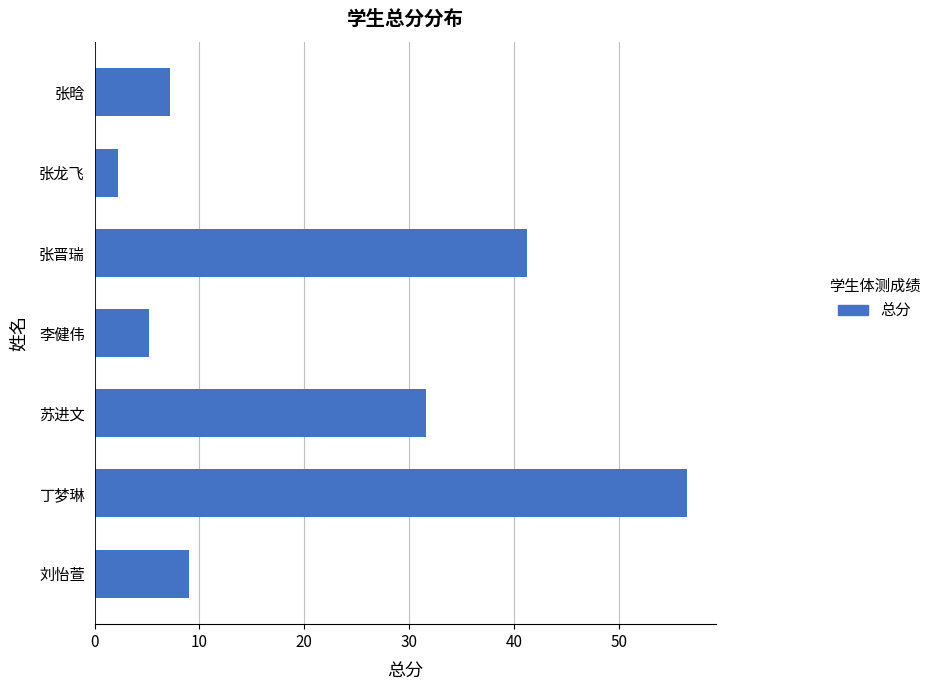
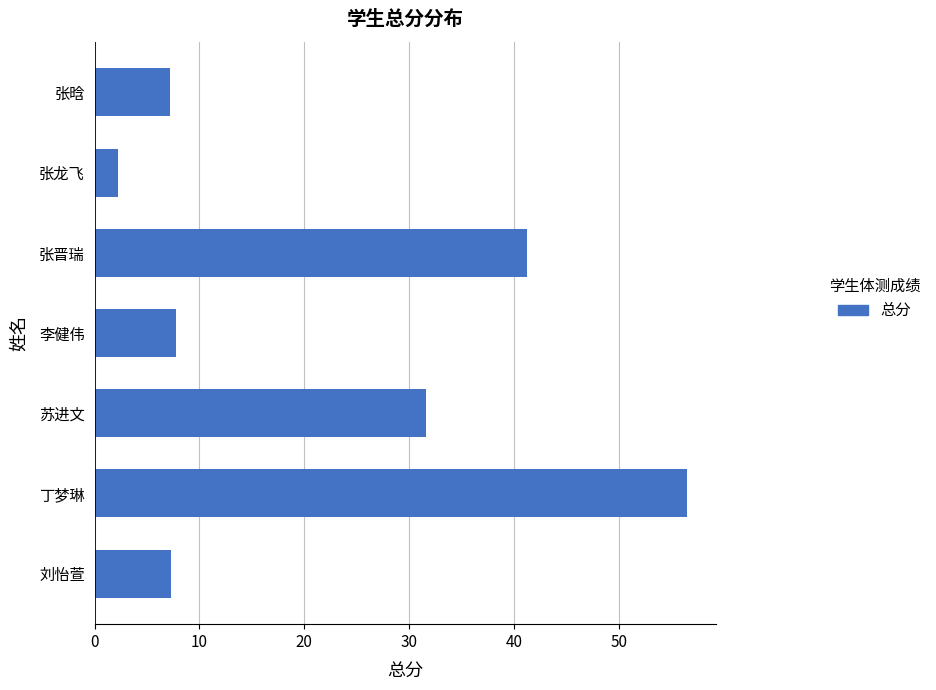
  {
    "张晗": 7.2,
    "张龙飞": 2.2,
    "张晋瑞": 41.3,
-   "李健伟": 5.2,
+   "李健伟": 7.8,
    "苏进文": 31.6,
    "丁梦琳": 56.5,
-   "刘怡萱": 9.0
+   "刘怡萱": 7.3
  }
